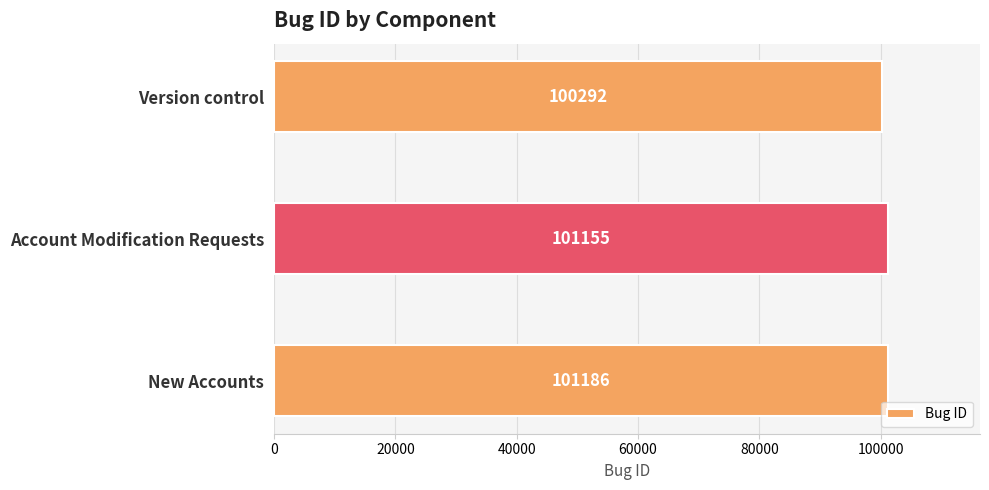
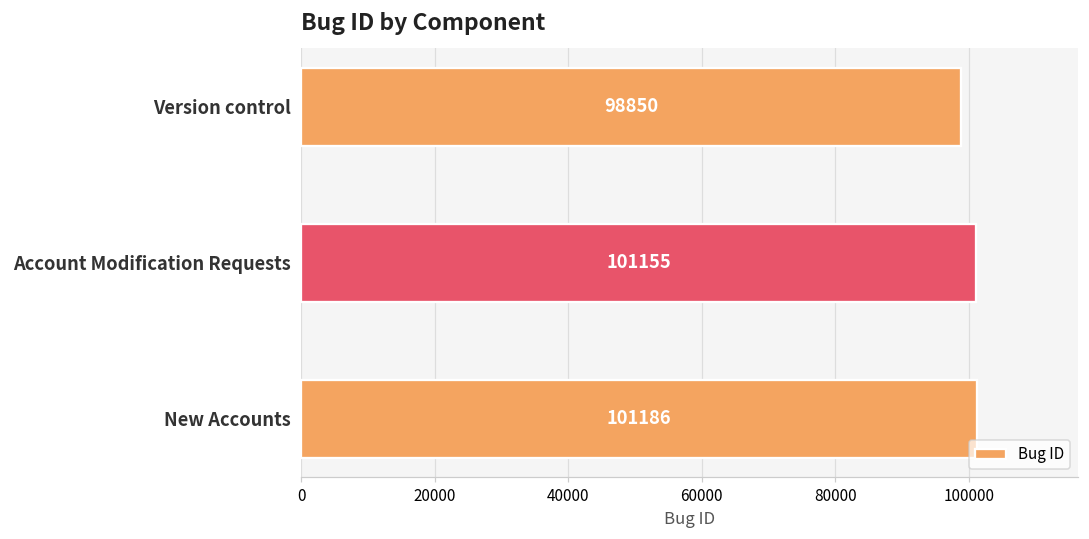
  {
-   "Version control": 100292,
+   "Version control": 98850,
    "Account Modification Requests": 101155,
    "New Accounts": 101186
  }
